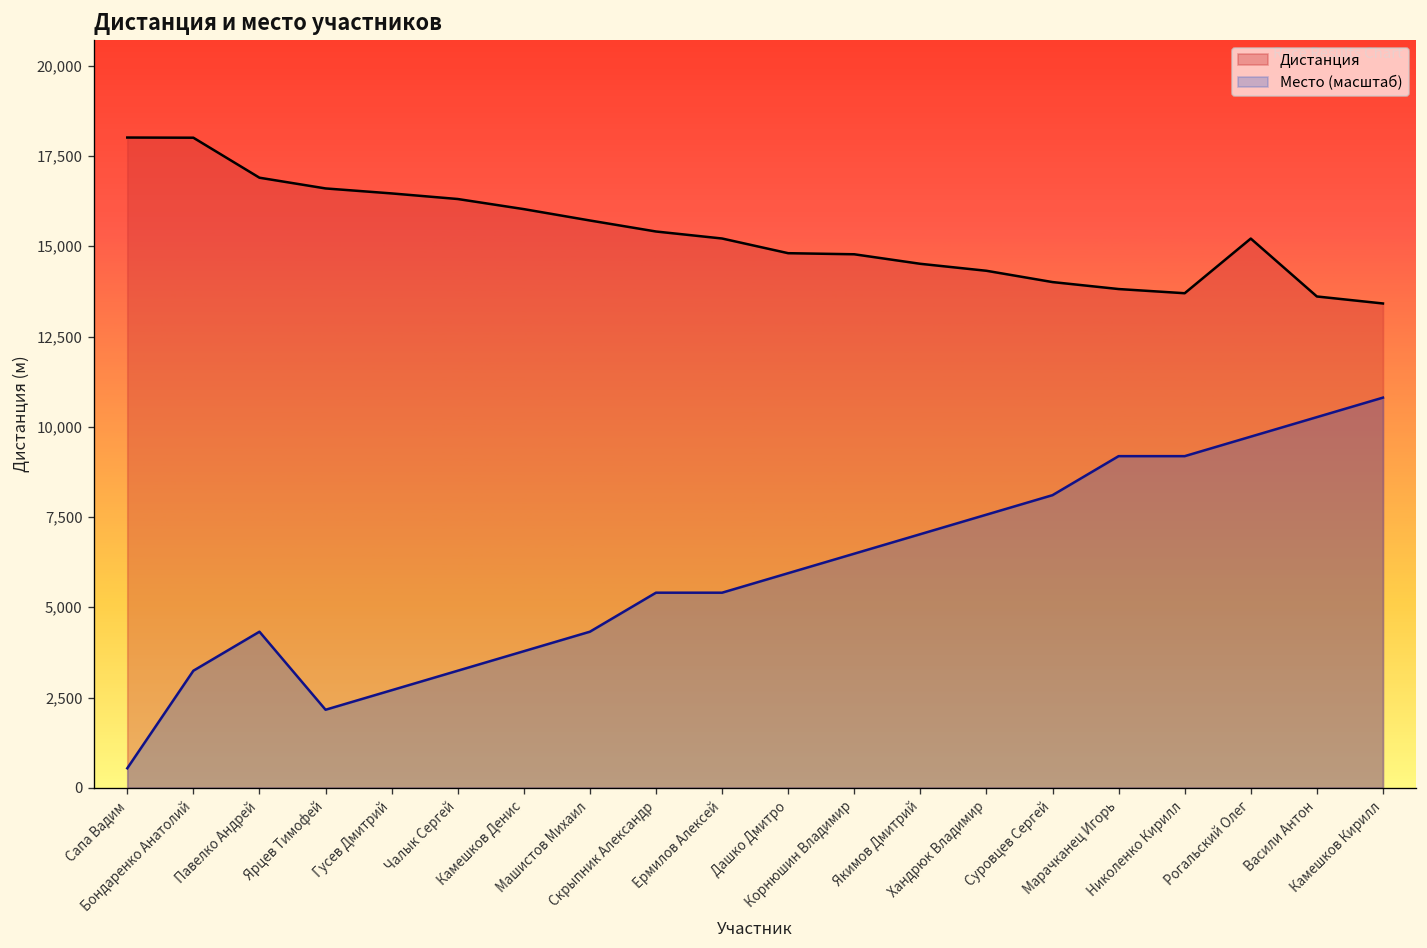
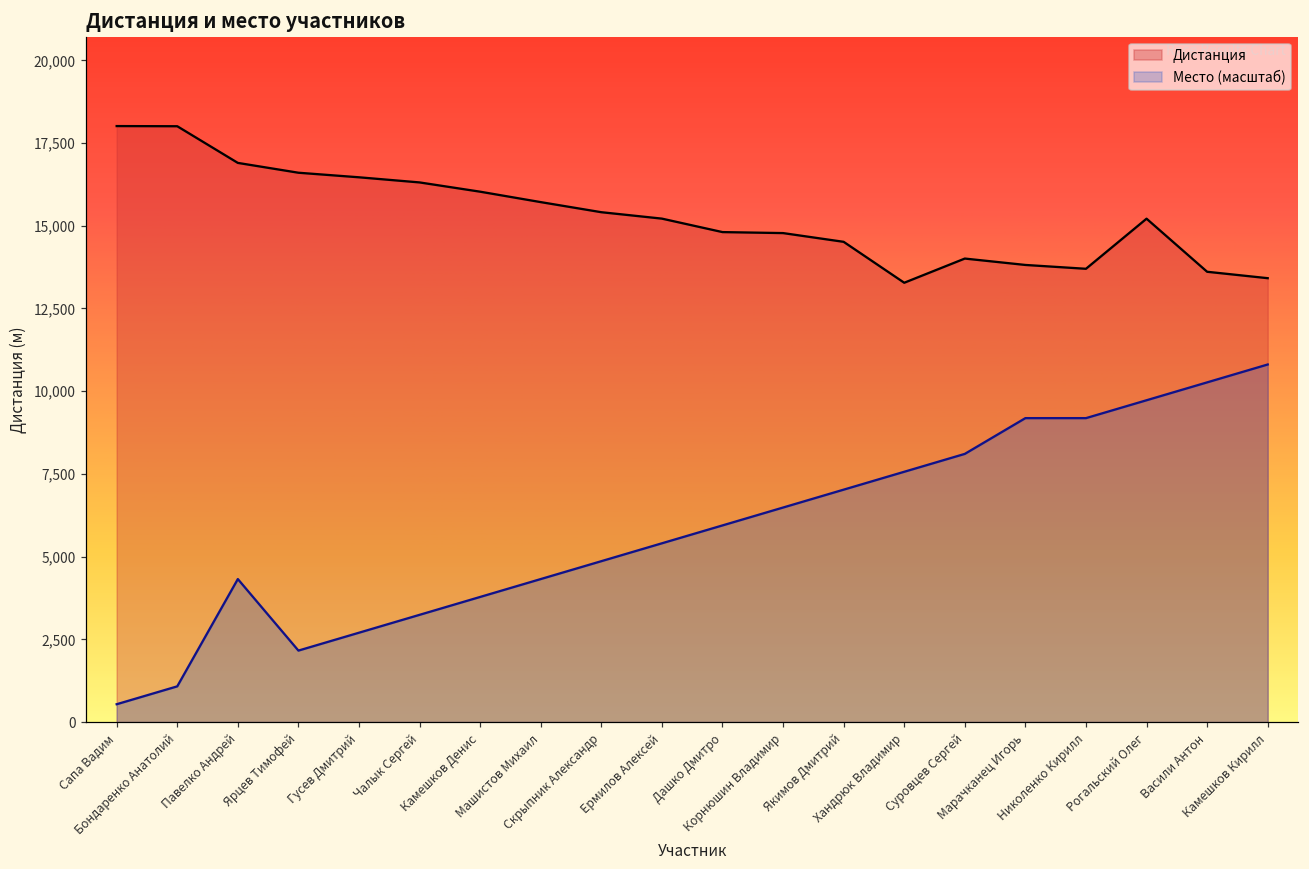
  {
    "Дистанция": {
      "Сапа Вадим": "18,000",
      "Бондаренко Анатолий": "18,000",
      "Павелко Андрей": "16,900",
      "Ярцев Тимофей": "16,600",
      "Гусев Дмитрий": "16,500",
      "Чалык Сергей": "16,300",
      "Камешков Денис": "16,000",
      "Машистов Михаил": "15,700",
      "Скрыпник Александр": "15,400",
      "Ермилов Алексей": "15,200",
      "Дашко Дмитро": "14,800",
      "Корнюшин Владимир": "14,800",
      "Якимов Дмитрий": "14,500",
-     "Хандрюк Владимир": "14,300",
+     "Хандрюк Владимир": "13,300",
      "Суровцев Сергей": "14,000",
      "Марачканец Игорь": "13,800",
      "Николенко Кирилл": "13,700",
      "Рогальский Олег": "15,200",
      "Васили Антон": "13,600",
      "Камешков Кирилл": "13,400"
    },
    "Место (масштаб)": {
      "Сапа Вадим": "500",
-     "Бондаренко Анатолий": "3,200",
+     "Бондаренко Анатолий": "1,100",
      "Павелко Андрей": "4,300",
      "Ярцев Тимофей": "2,200",
      "Гусев Дмитрий": "2,700",
      "Чалык Сергей": "3,200",
      "Камешков Денис": "3,800",
      "Машистов Михаил": "4,300",
-     "Скрыпник Александр": "5,400",
+     "Скрыпник Александр": "4,900",
      "Ермилов Алексей": "5,400",
      "Дашко Дмитро": "5,900",
      "Корнюшин Владимир": "6,500",
      "Якимов Дмитрий": "7,000",
      "Хандрюк Владимир": "7,600",
      "Суровцев Сергей": "8,100",
      "Марачканец Игорь": "9,200",
      "Николенко Кирилл": "9,200",
      "Рогальский Олег": "9,700",
      "Васили Антон": "10,300",
      "Камешков Кирилл": "10,800"
    }
  }
